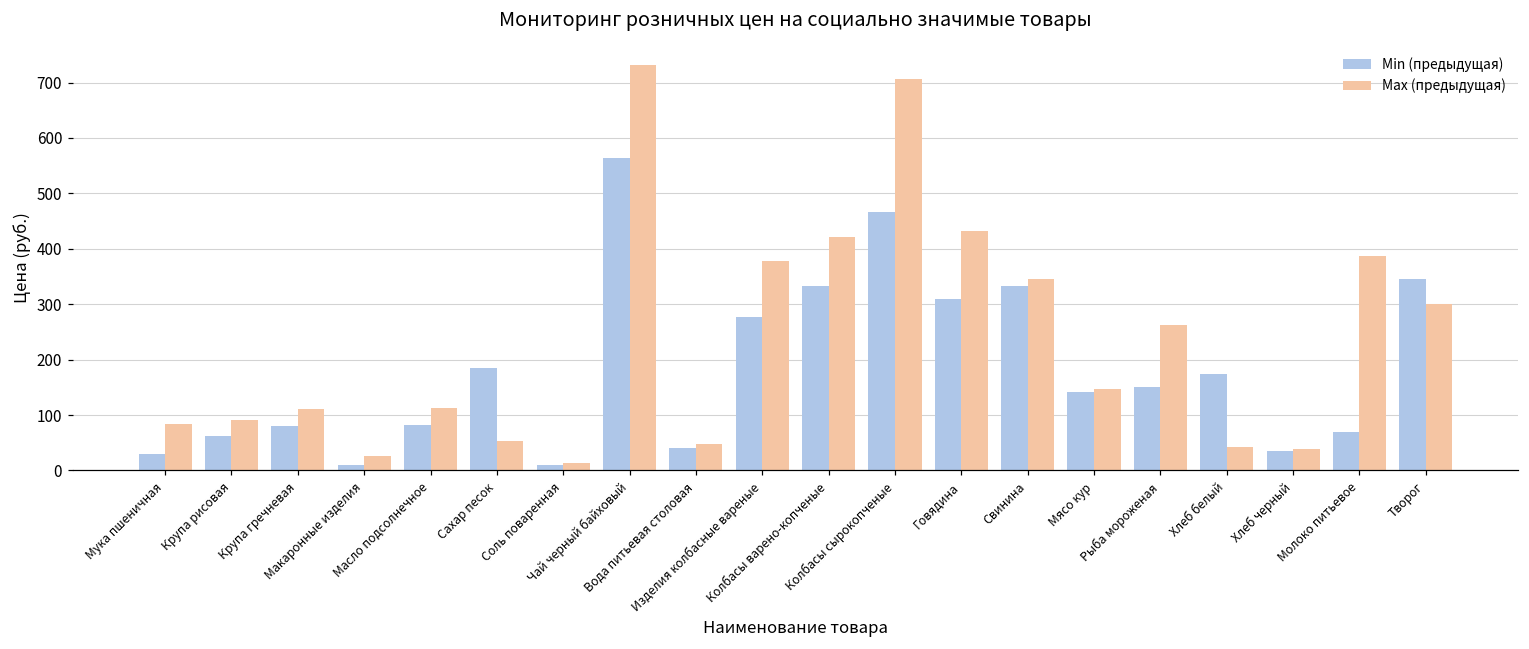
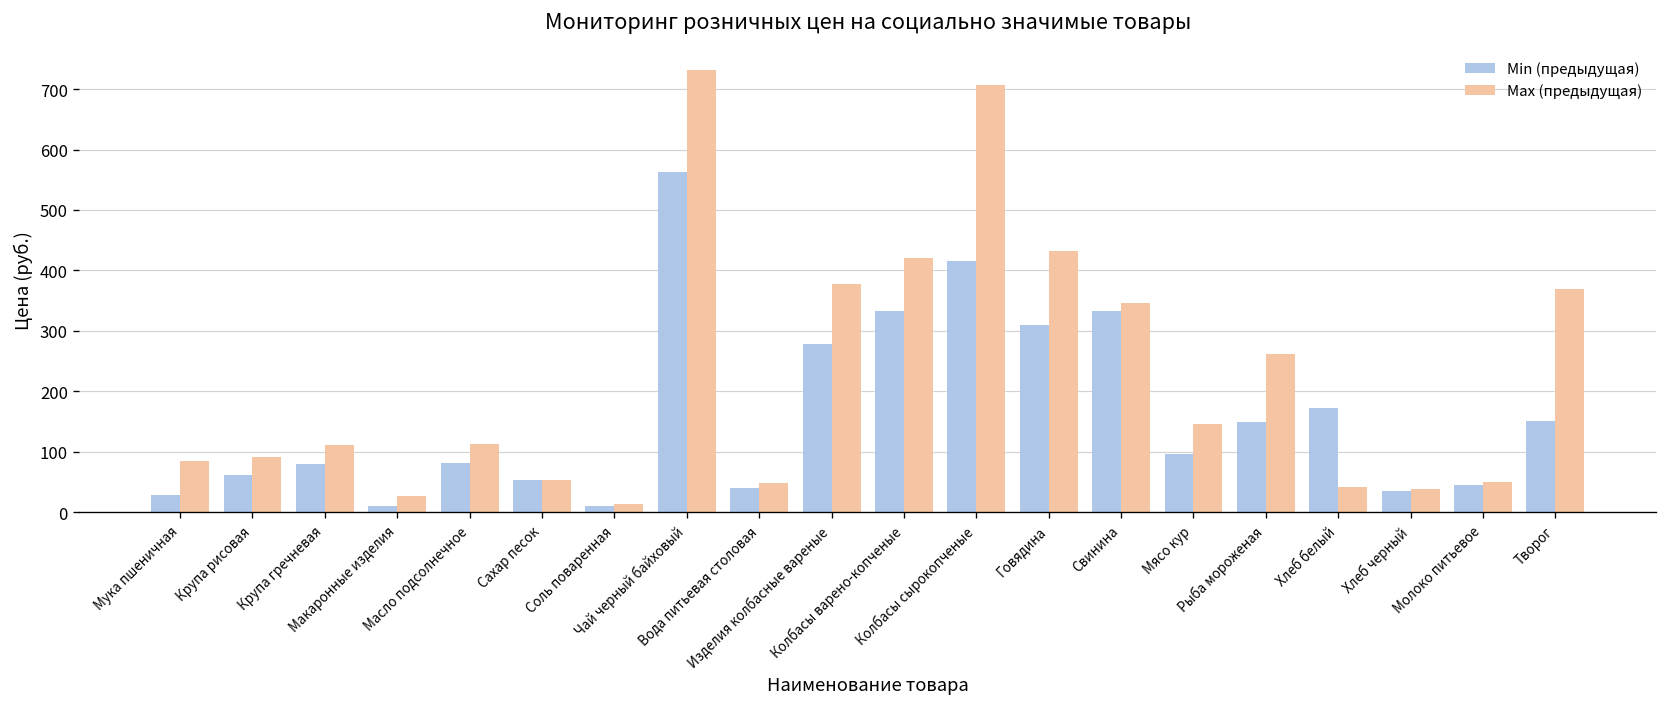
  {
    "Min (предыдущая)": {
      "Мука пшеничная": 30,
      "Крупа рисовая": 60,
      "Крупа гречневая": 80,
      "Макаронные изделия": 10,
      "Масло подсолнечное": 80,
-     "Сахар песок": 190,
+     "Сахар песок": 50,
      "Соль поваренная": 10,
      "Чай черный байховый": 560,
      "Вода питьевая столовая": 40,
      "Изделия колбасные вареные": 280,
      "Колбасы варено-копченые": 330,
-     "Колбасы сырокопченые": 470,
+     "Колбасы сырокопченые": 420,
      "Говядина": 310,
      "Свинина": 330,
-     "Мясо кур": 140,
+     "Мясо кур": 100,
      "Рыба мороженая": 150,
      "Хлеб белый": 170,
      "Хлеб черный": 40,
-     "Молоко питьевое": 70,
-     "Творог": 350
+     "Молоко питьевое": 40,
+     "Творог": 150
    },
    "Max (предыдущая)": {
      "Мука пшеничная": 80,
      "Крупа рисовая": 90,
      "Крупа гречневая": 110,
      "Макаронные изделия": 30,
      "Масло подсолнечное": 110,
      "Сахар песок": 50,
      "Соль поваренная": 10,
      "Чай черный байховый": 730,
      "Вода питьевая столовая": 50,
      "Изделия колбасные вареные": 380,
      "Колбасы варено-копченые": 420,
      "Колбасы сырокопченые": 710,
      "Говядина": 430,
      "Свинина": 350,
      "Мясо кур": 150,
      "Рыба мороженая": 260,
      "Хлеб белый": 40,
      "Хлеб черный": 40,
-     "Молоко питьевое": 390,
-     "Творог": 300
+     "Молоко питьевое": 50,
+     "Творог": 370
    }
  }
